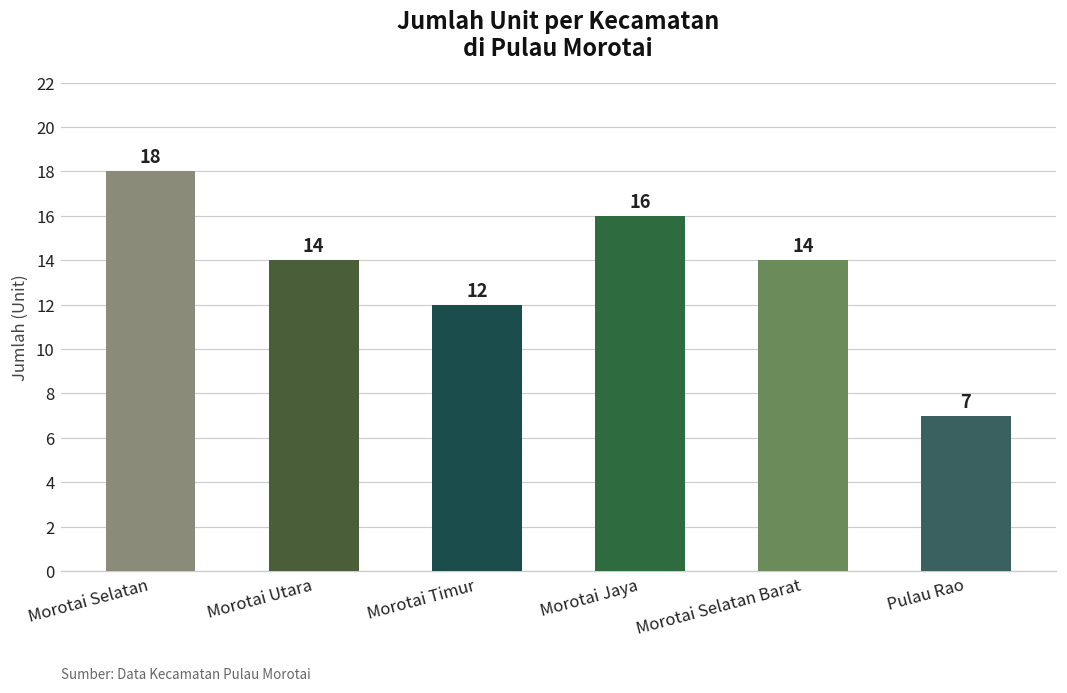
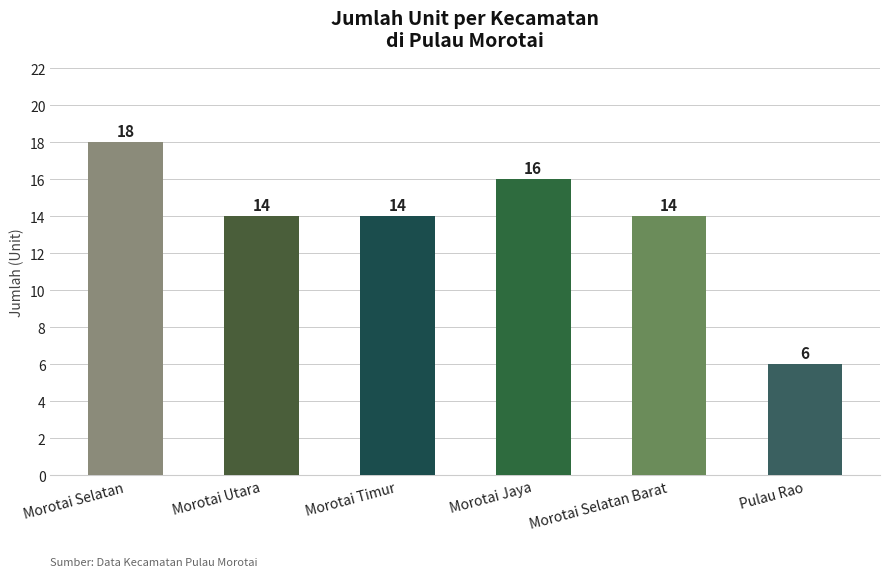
  {
    "Morotai Selatan": 18,
    "Morotai Utara": 14,
-   "Morotai Timur": 12,
+   "Morotai Timur": 14,
    "Morotai Jaya": 16,
    "Morotai Selatan Barat": 14,
-   "Pulau Rao": 7
+   "Pulau Rao": 6
  }
